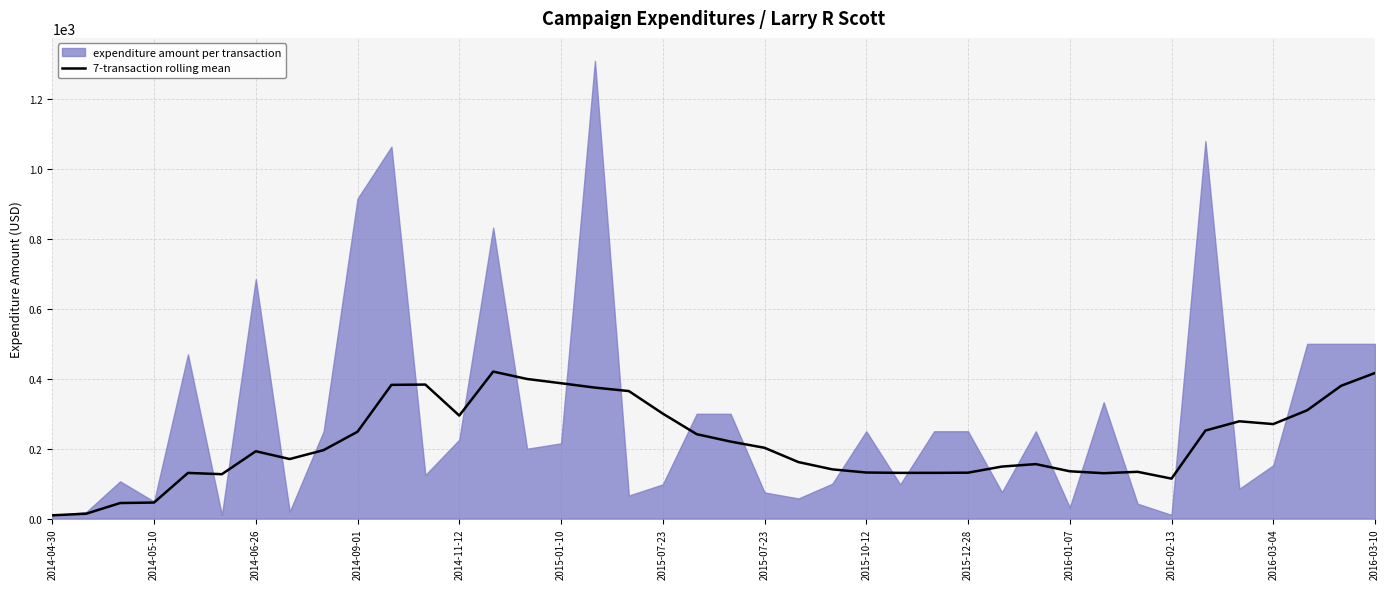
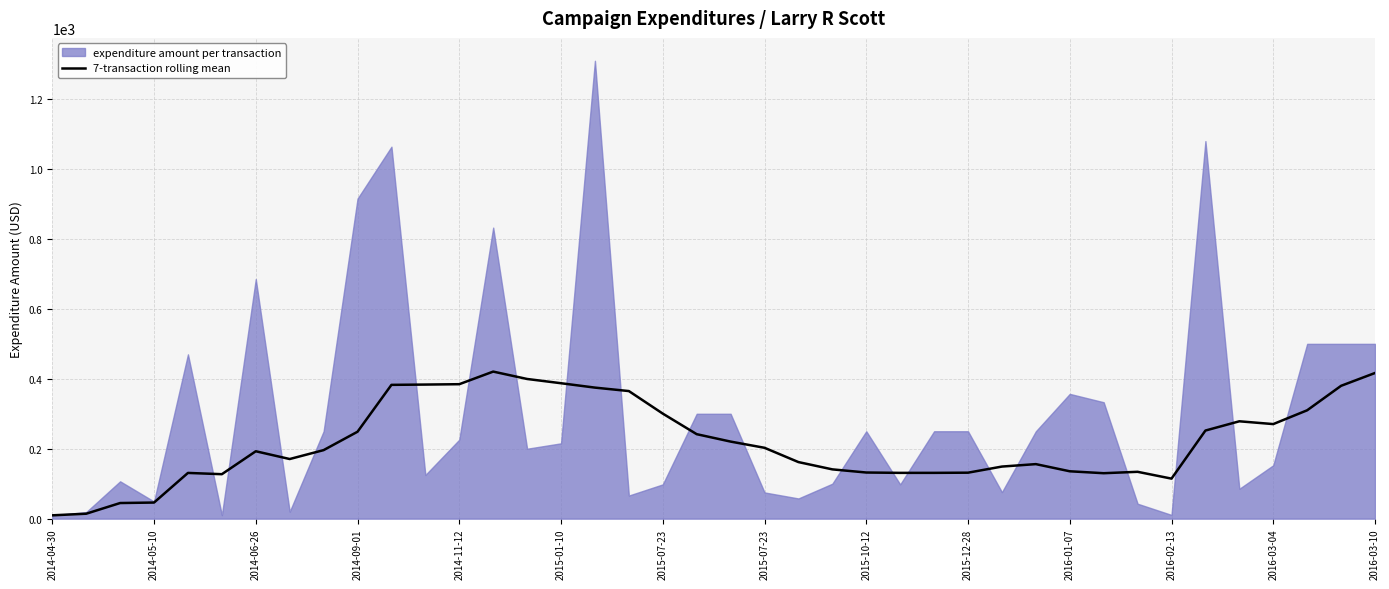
  {
    "7-transaction rolling mean": {
-     "2014-11-12": 290,
+     "2014-11-12": 380,
      "2015-01-10": 390,
      "2016-01-07": 140
    },
    "expenditure amount per transaction": {
      "2014-11-12": 230,
      "2015-01-10": 220,
-     "2016-01-07": 30
+     "2016-01-07": 360
    }
  }
